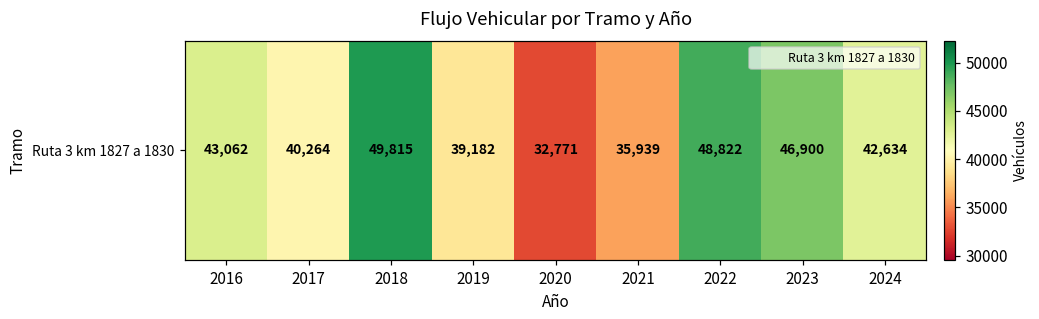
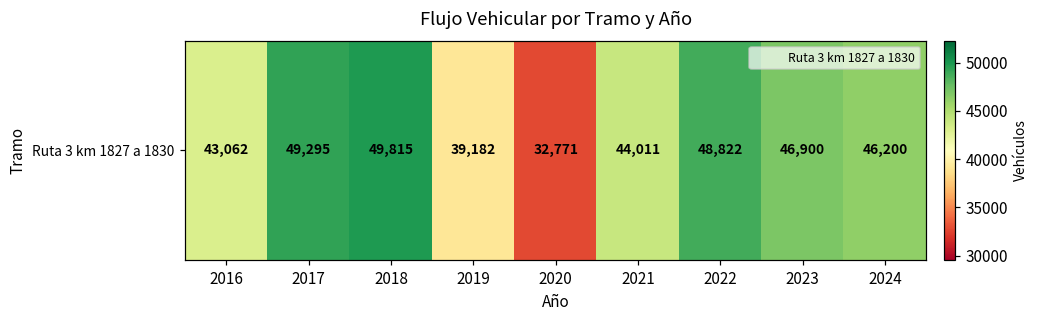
  {
    "Ruta 3 km 1827 a 1830": {
      "2016": "43,062",
-     "2017": "40,264",
+     "2017": "49,295",
      "2018": "49,815",
      "2019": "39,182",
      "2020": "32,771",
-     "2021": "35,939",
+     "2021": "44,011",
      "2022": "48,822",
      "2023": "46,900",
-     "2024": "42,634"
+     "2024": "46,200"
    }
  }
